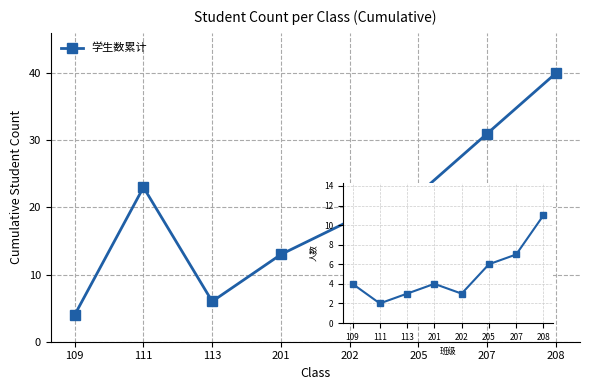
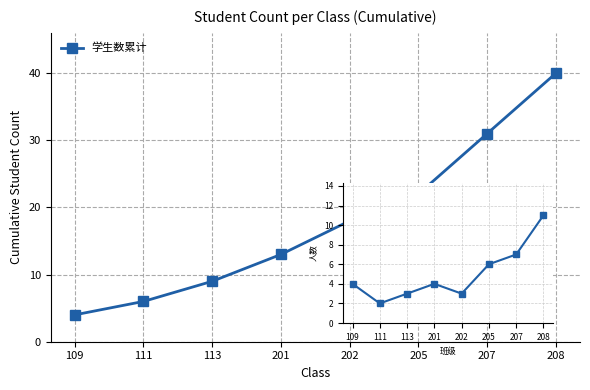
  {
    "Student Count per Class (Cumulative)": {
      "109": 4,
-     "111": 23,
-     "113": 6,
+     "111": 6,
+     "113": 9,
      "201": 13,
      "202": 18,
      "205": 22,
      "207": 31,
      "208": 40
    }
  }
